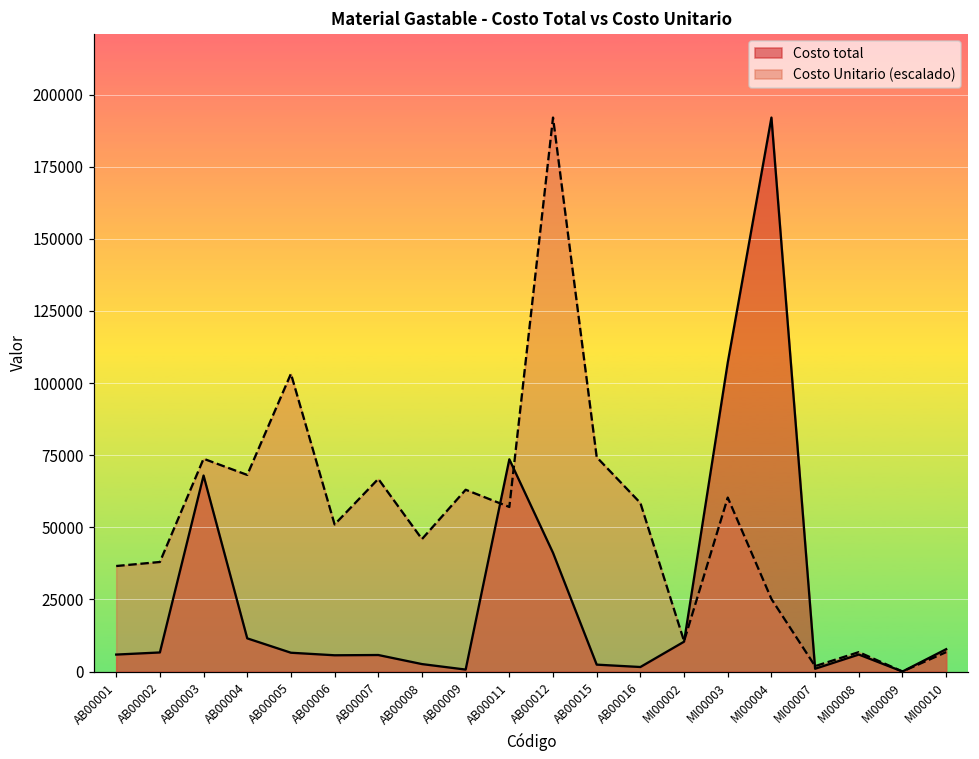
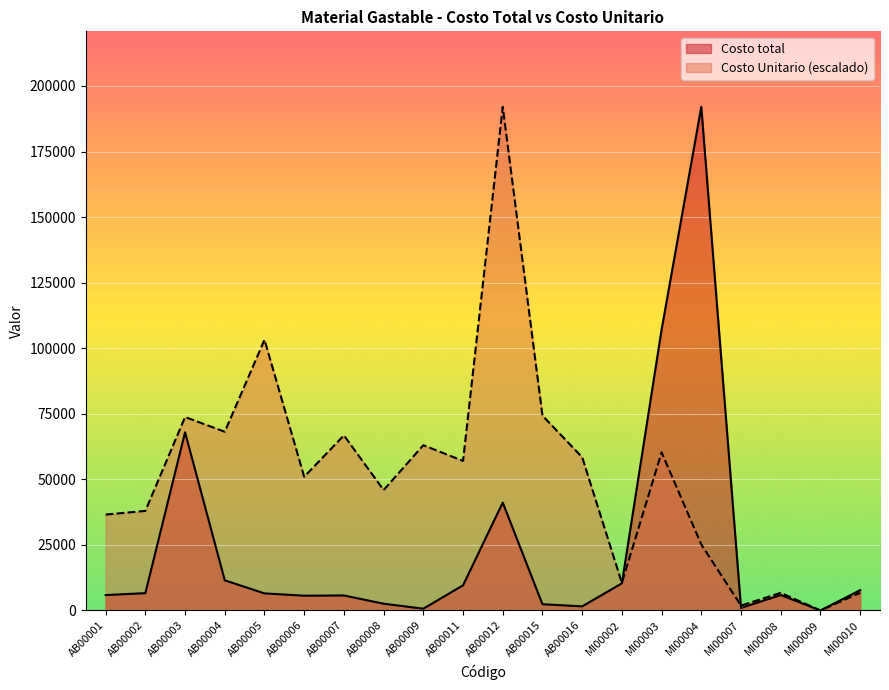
  {
    "Costo total": {
      "AB00001": 6000,
      "AB00002": 7000,
      "AB00003": 68000,
      "AB00004": 11000,
      "AB00005": 7000,
      "AB00006": 6000,
      "AB00007": 6000,
      "AB00008": 3000,
      "AB00009": 1000,
-     "AB00011": 74000,
+     "AB00011": 10000,
      "AB00012": 41000,
      "AB00015": 2000,
      "AB00016": 2000,
      "MI00003": 107000,
      "MI00004": 192000,
      "MI00010": 8000
    },
    "Costo Unitario (escalado)": {
      "AB00001": 37000,
      "AB00002": 38000,
      "AB00003": 74000,
      "AB00004": 68000,
      "AB00005": 103000,
      "AB00006": 51000,
      "AB00007": 67000,
      "AB00008": 46000,
      "AB00009": 63000,
      "AB00011": 57000,
      "AB00012": 192000,
      "AB00015": 74000,
      "AB00016": 58000,
      "MI00003": 60000,
      "MI00004": 25000,
      "MI00010": 7000
    }
  }
